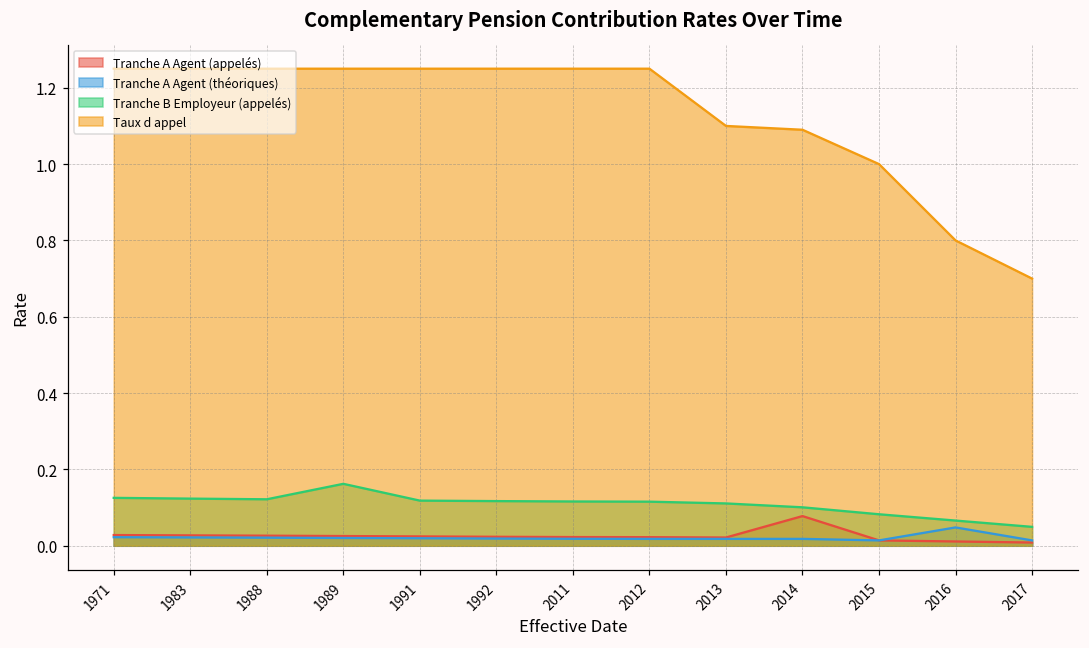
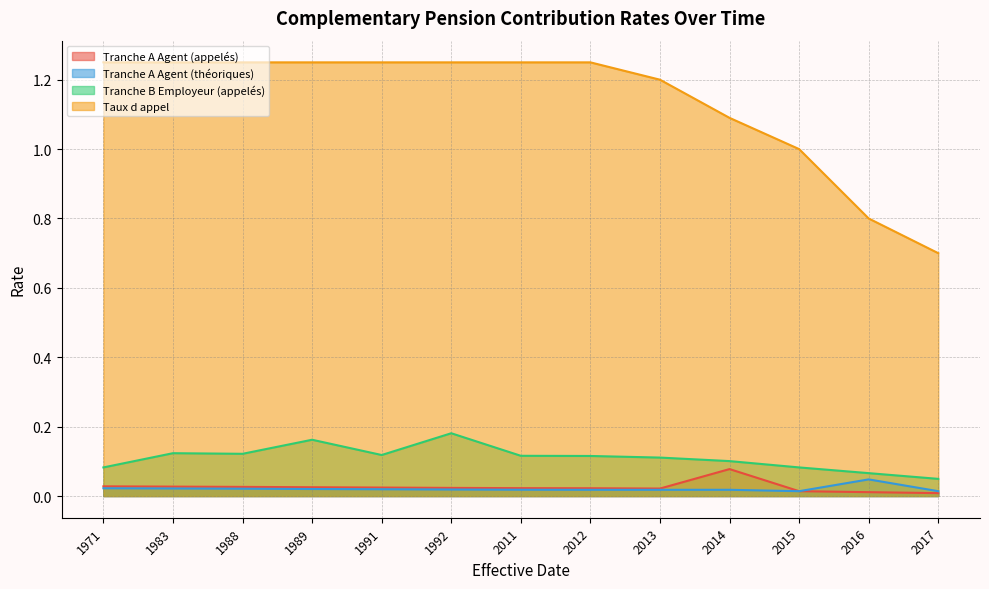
  {
    "Tranche A Agent (appelés)": {
      "2014": 0.08,
      "2016": 0.01
    },
    "Tranche A Agent (théoriques)": {
      "2014": 0.02,
      "2016": 0.05
    },
    "Tranche B Employeur (appelés)": {
-     "1971": 0.13,
+     "1971": 0.08,
      "1983": 0.12,
      "1988": 0.12,
      "1989": 0.16,
      "1991": 0.12,
-     "1992": 0.12,
+     "1992": 0.18,
      "2011": 0.12,
      "2012": 0.12,
      "2013": 0.11,
      "2014": 0.10,
      "2015": 0.08,
      "2016": 0.07,
      "2017": 0.05
    },
    "Taux d appel": {
      "1989": 1.25,
      "1991": 1.25,
      "1992": 1.25,
      "2011": 1.25,
      "2012": 1.25,
-     "2013": 1.1,
+     "2013": 1.2,
      "2014": 1.09,
      "2015": 1.0,
      "2016": 0.8,
      "2017": 0.7
    }
  }
